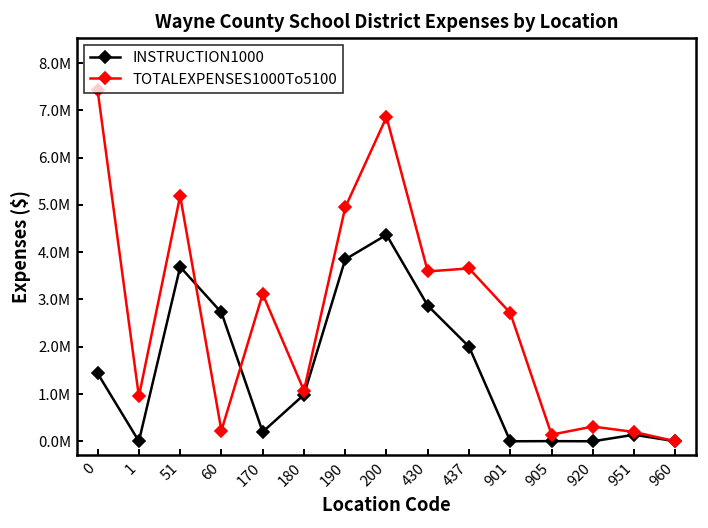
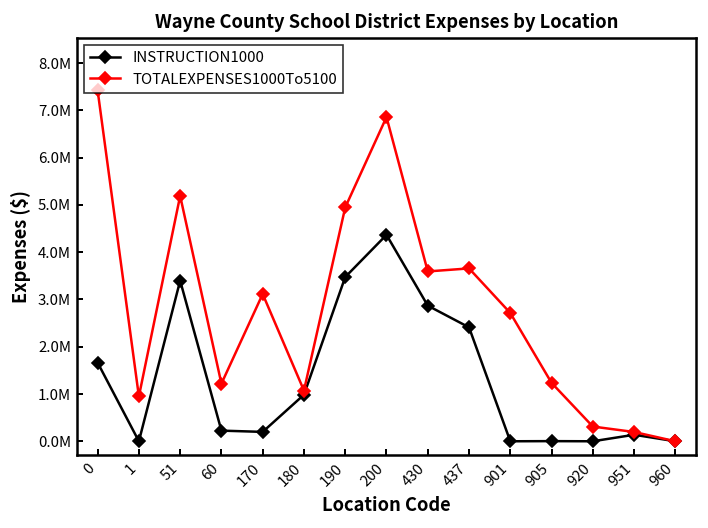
  {
    "INSTRUCTION1000": {
-     "0": 1400000,
+     "0": 1700000,
      "1": 0,
-     "51": 3700000,
-     "60": 2700000,
+     "51": 3400000,
+     "60": 200000,
      "170": 200000,
      "180": 1000000,
-     "190": 3800000,
+     "190": 3500000,
      "200": 4400000,
      "430": 2900000,
-     "437": 2000000,
+     "437": 2400000,
      "901": 0,
      "905": 0,
      "920": 0
    },
    "TOTALEXPENSES1000To5100": {
      "1": 900000,
      "51": 5200000,
-     "60": 200000,
+     "60": 1200000,
      "170": 3100000,
      "180": 1100000,
      "190": 4900000,
      "200": 6900000,
      "430": 3600000,
      "437": 3700000,
      "901": 2700000,
-     "905": 100000,
+     "905": 1200000,
      "920": 300000
    }
  }
